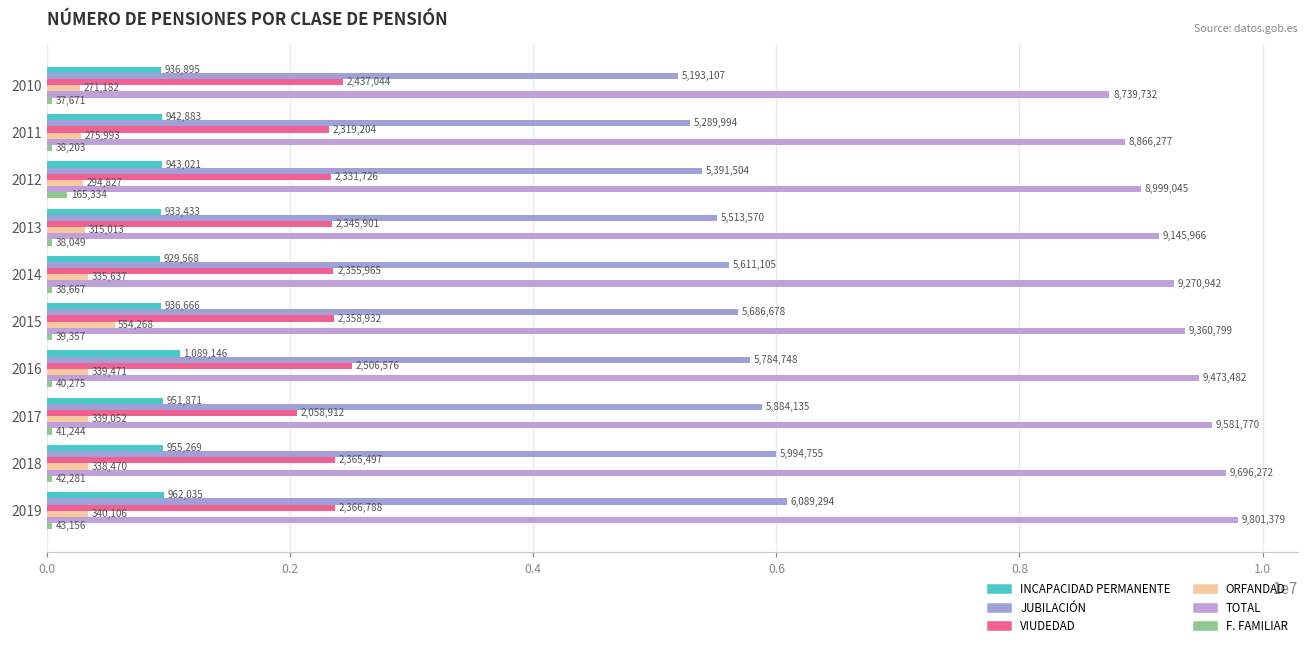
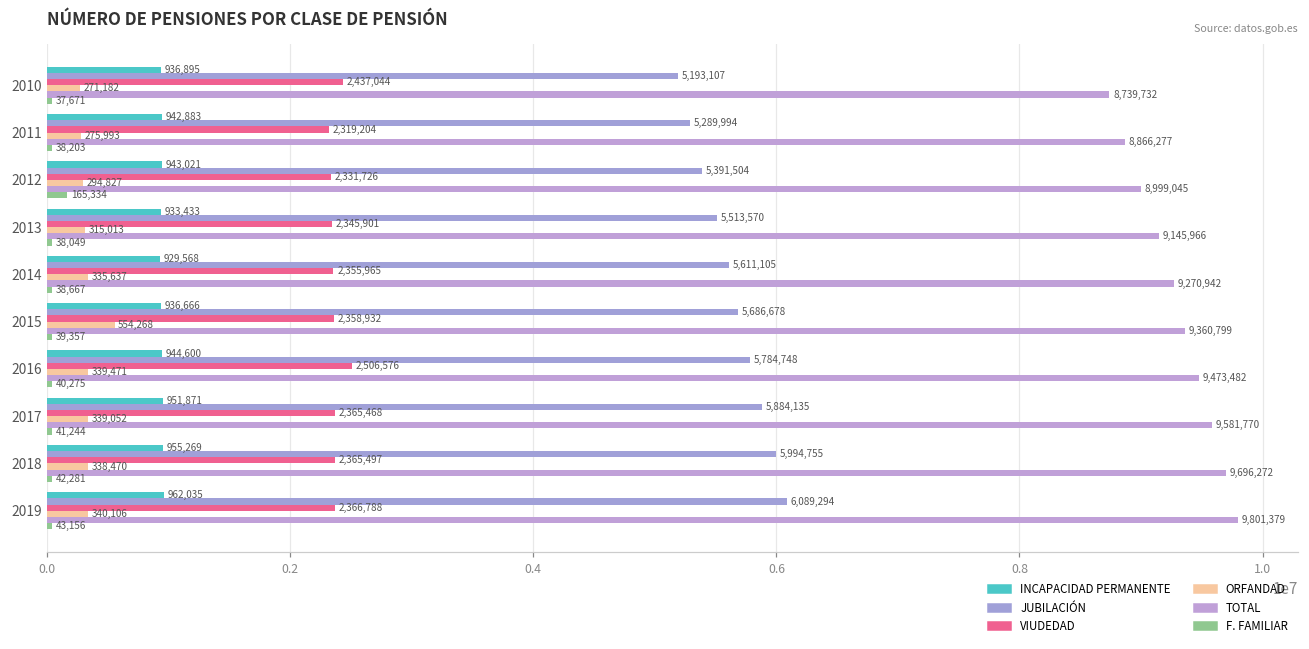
  {
    "INCAPACIDAD PERMANENTE": {
      "2010": "936,895",
      "2011": "942,883",
      "2012": "943,021",
      "2013": "933,433",
      "2014": "929,568",
      "2015": "936,666",
-     "2016": "1,089,146",
+     "2016": "944,600",
      "2017": "951,871",
      "2018": "955,269",
      "2019": "962,035"
    },
    "VIUDEDAD": {
      "2010": "2,437,044",
      "2011": "2,319,204",
      "2012": "2,331,726",
      "2013": "2,345,901",
      "2014": "2,355,965",
      "2015": "2,358,932",
      "2016": "2,506,576",
-     "2017": "2,058,912",
+     "2017": "2,365,468",
      "2018": "2,365,497",
      "2019": "2,366,788"
    },
    "ORFANDAD": {
      "2010": "271,182",
      "2011": "275,993",
      "2012": "294,827",
      "2013": "315,013",
      "2014": "335,637",
      "2015": "554,268",
      "2016": "339,471",
      "2017": "339,052",
      "2018": "338,470",
      "2019": "340,106"
    },
    "F. FAMILIAR": {
      "2010": "37,671",
      "2011": "38,203",
      "2012": "165,334",
      "2013": "38,049",
      "2014": "38,667",
      "2015": "39,357",
      "2016": "40,275",
      "2017": "41,244",
      "2018": "42,281",
      "2019": "43,156"
    }
  }
